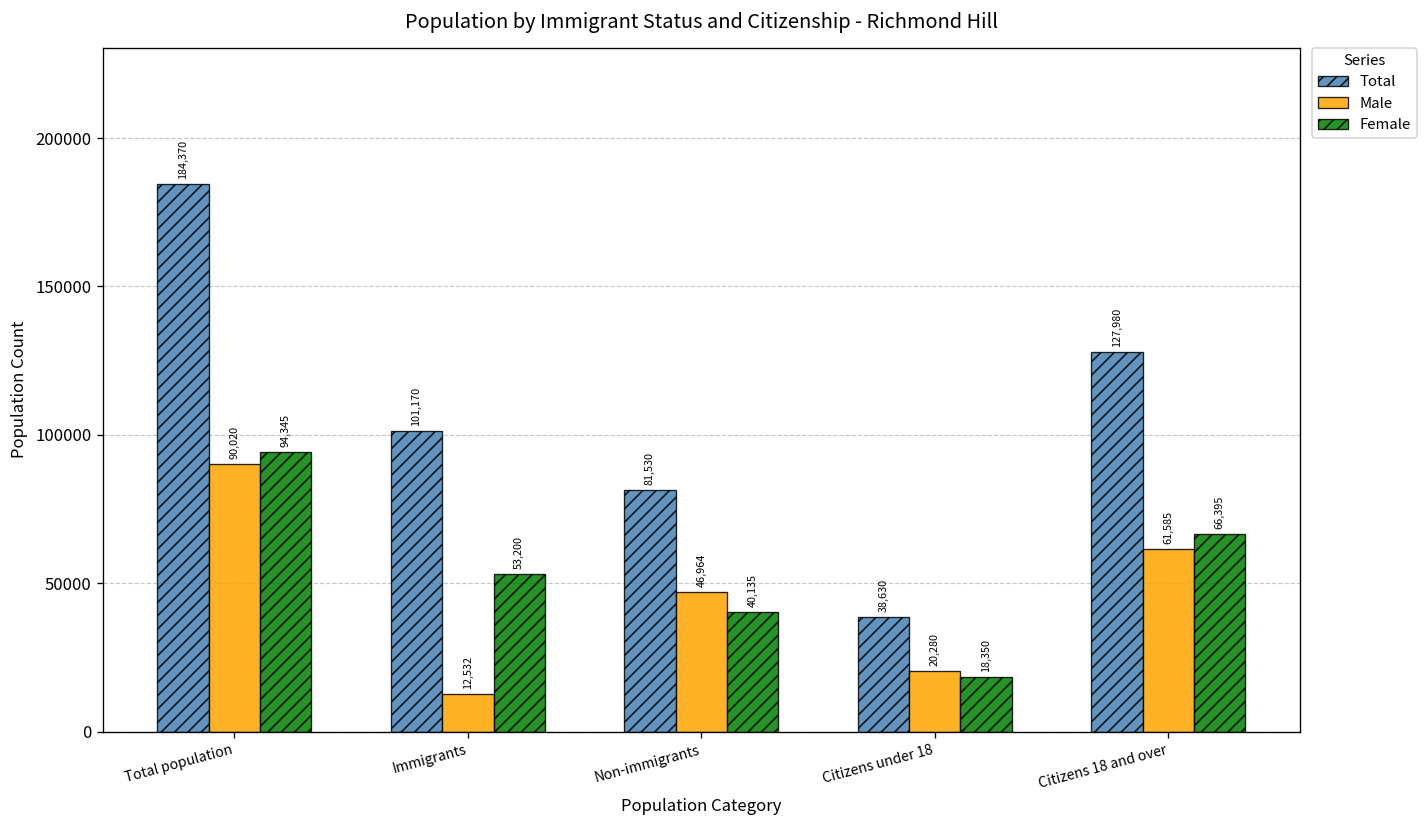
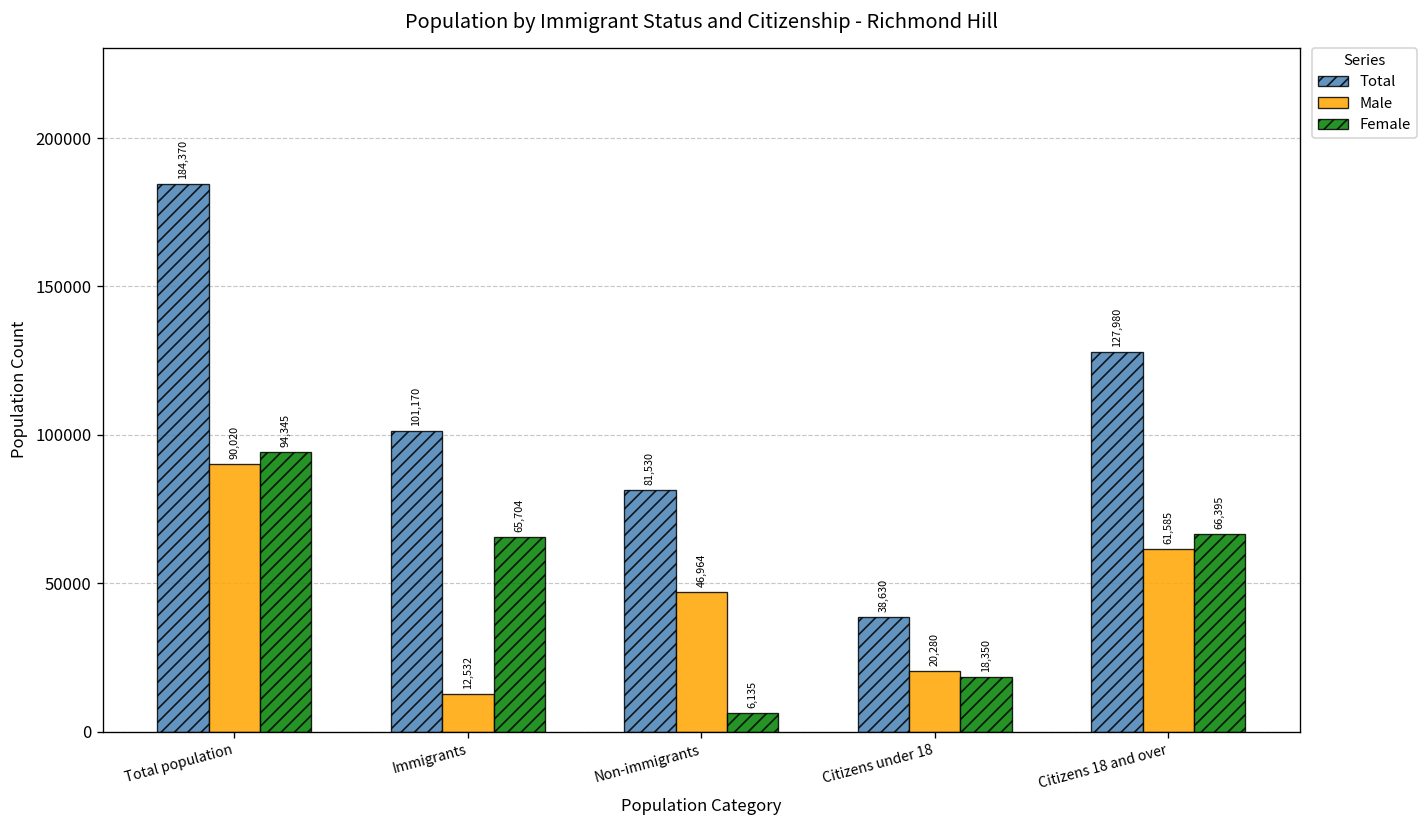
  {
    "Total": {
      "Total population": "184,370",
      "Immigrants": "101,170",
      "Non-immigrants": "81,530",
      "Citizens under 18": "38,630",
      "Citizens 18 and over": "127,980"
    },
    "Male": {
      "Total population": "90,020",
      "Immigrants": "12,532",
      "Non-immigrants": "46,964",
      "Citizens under 18": "20,280",
      "Citizens 18 and over": "61,585"
    },
    "Female": {
      "Total population": "94,345",
-     "Immigrants": "53,200",
-     "Non-immigrants": "40,135",
+     "Immigrants": "65,704",
+     "Non-immigrants": "6,135",
      "Citizens under 18": "18,350",
      "Citizens 18 and over": "66,395"
    }
  }
